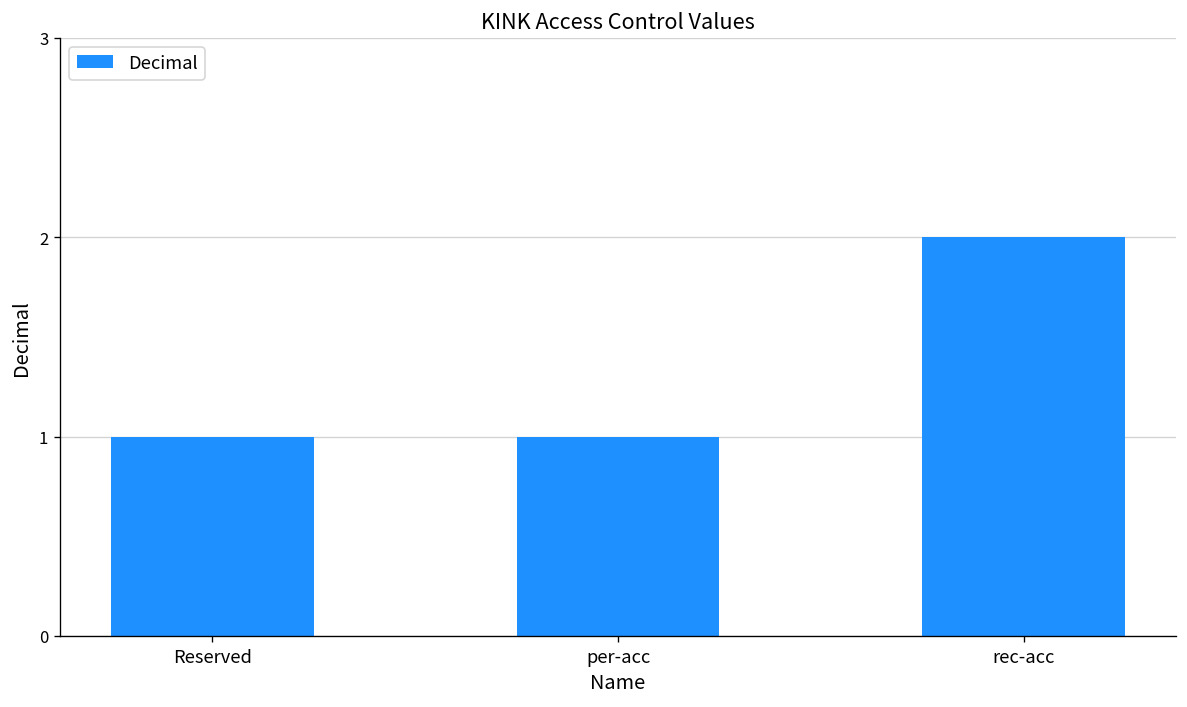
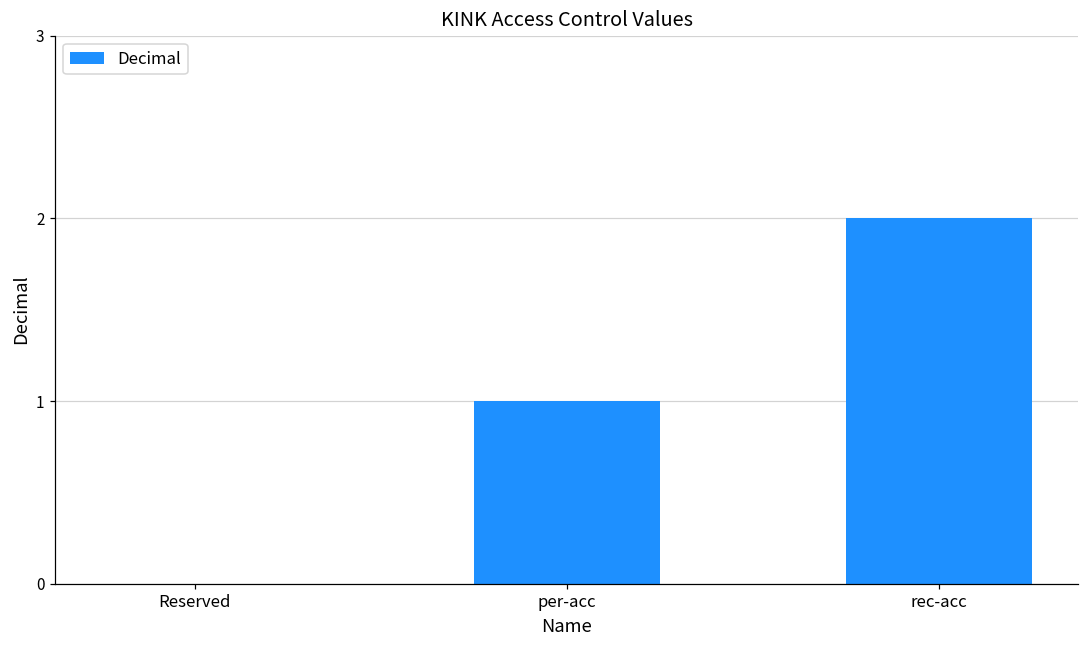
  {
-   "Reserved": 1,
+   "Reserved": 0,
    "per-acc": 1,
    "rec-acc": 2
  }
